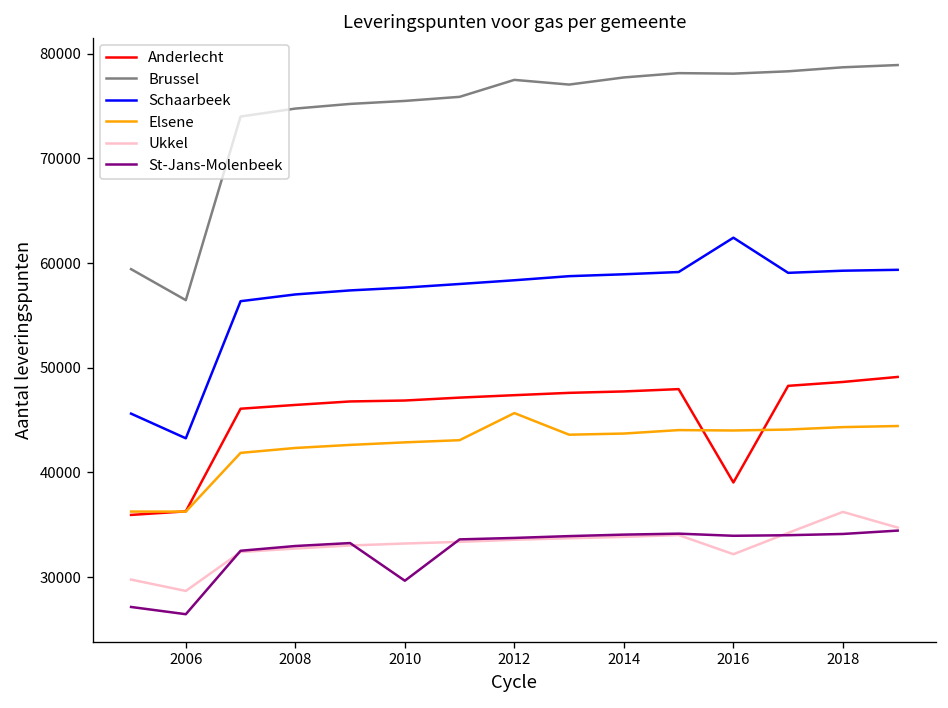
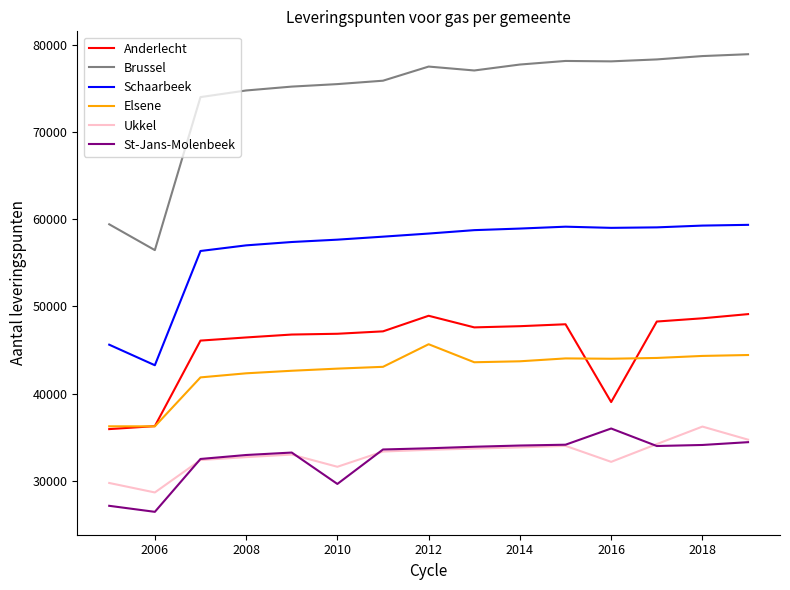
  {
    "Anderlecht": {
      "2008": 46000,
      "2010": 47000,
-     "2012": 47000,
+     "2012": 49000,
      "2014": 48000,
      "2016": 39000,
      "2018": 49000
    },
    "Brussel": {
      "2006": 56000,
      "2008": 75000,
      "2010": 75000,
      "2012": 77000,
      "2014": 78000,
      "2016": 78000,
      "2018": 79000
    },
    "Schaarbeek": {
      "2006": 43000,
      "2008": 57000,
      "2010": 58000,
      "2012": 58000,
      "2014": 59000,
-     "2016": 62000,
+     "2016": 59000,
      "2018": 59000
    },
    "Elsene": {
      "2008": 42000,
      "2010": 43000,
      "2012": 46000,
      "2014": 44000,
      "2016": 44000,
      "2018": 44000
    },
    "Ukkel": {
      "2006": 29000,
-     "2010": 33000,
+     "2010": 32000,
      "2016": 32000,
      "2018": 36000
    },
    "St-Jans-Molenbeek": {
      "2006": 26000,
      "2010": 30000,
-     "2016": 34000,
+     "2016": 36000,
      "2018": 34000
    }
  }
